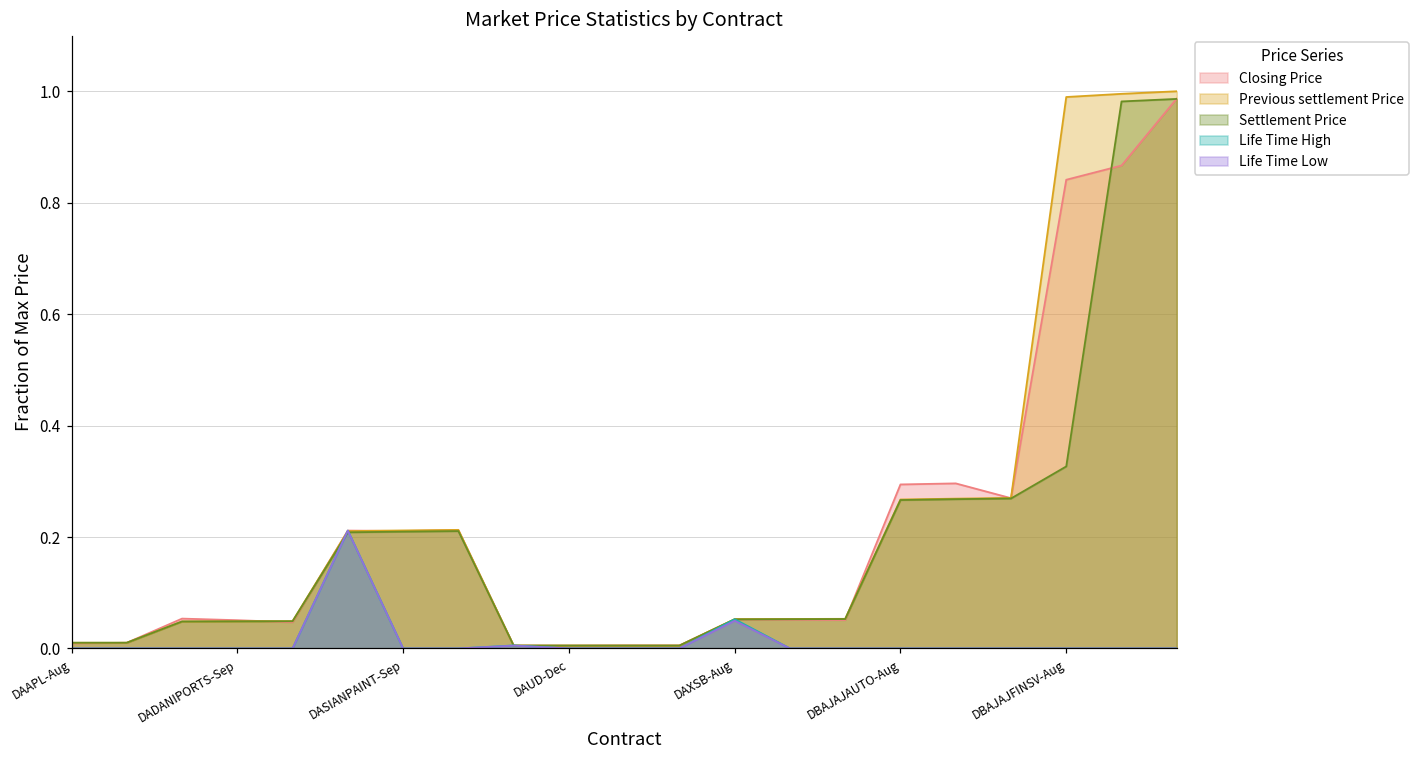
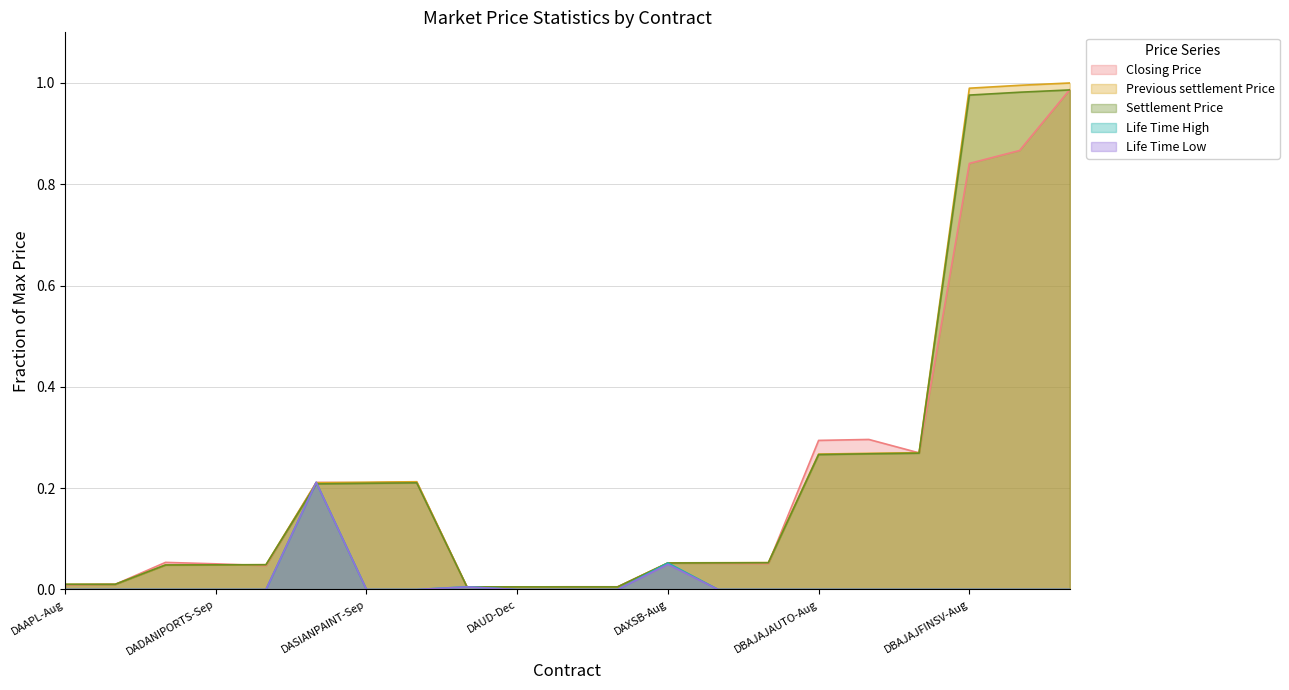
  {
    "Settlement Price": {
-     "DBAJAJFINSV-Aug": 0.33
+     "DBAJAJFINSV-Aug": 0.98
    }
  }
